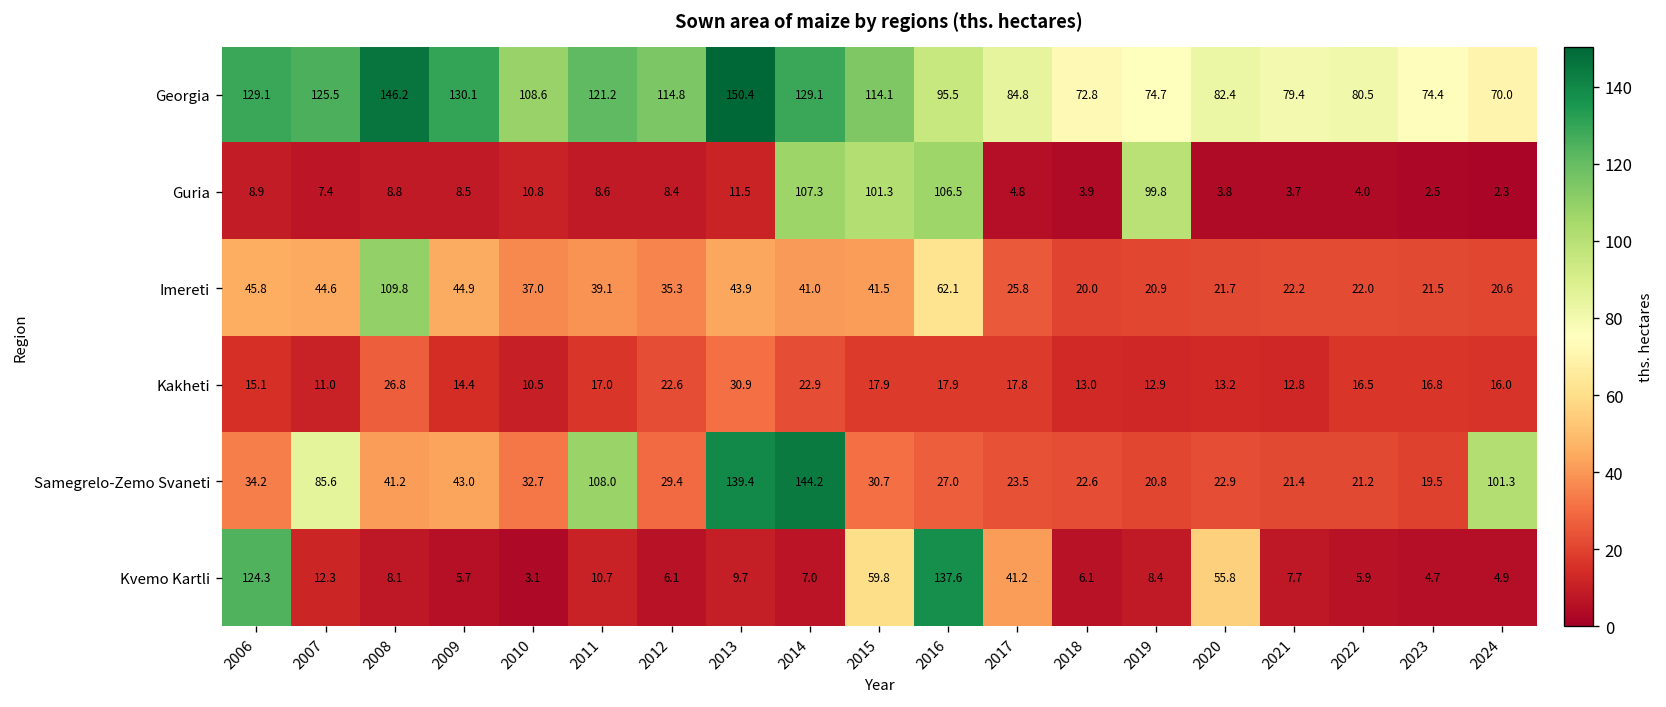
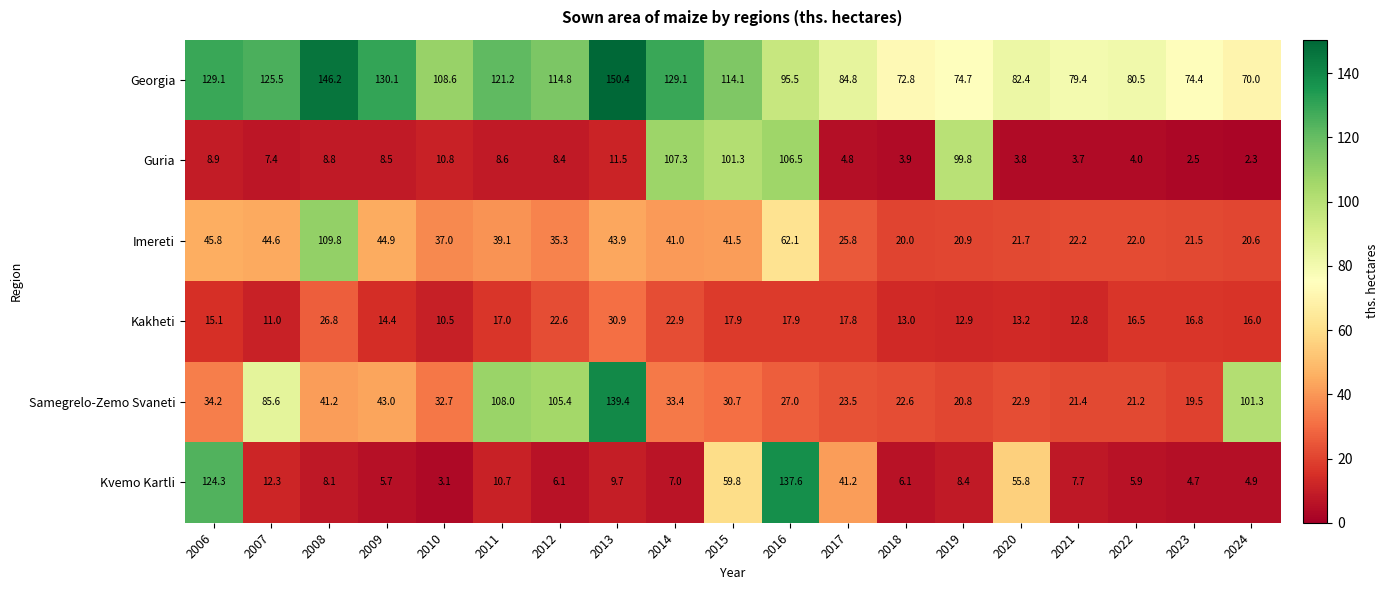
  {
    "Georgia": {
      "2006": 129.1,
      "2007": 125.5,
      "2008": 146.2,
      "2009": 130.1,
      "2010": 108.6,
      "2011": 121.2,
      "2012": 114.8,
      "2013": 150.4,
      "2014": 129.1,
      "2015": 114.1,
      "2016": 95.5,
      "2017": 84.8,
      "2018": 72.8,
      "2019": 74.7,
      "2020": 82.4,
      "2021": 79.4,
      "2022": 80.5,
      "2023": 74.4,
      "2024": 70.0
    },
    "Guria": {
      "2006": 8.9,
      "2007": 7.4,
      "2008": 8.8,
      "2009": 8.5,
      "2010": 10.8,
      "2011": 8.6,
      "2012": 8.4,
      "2013": 11.5,
      "2014": 107.3,
      "2015": 101.3,
      "2016": 106.5,
      "2017": 4.8,
      "2018": 3.9,
      "2019": 99.8,
      "2020": 3.8,
      "2021": 3.7,
      "2022": 4.0,
      "2023": 2.5,
      "2024": 2.3
    },
    "Imereti": {
      "2006": 45.8,
      "2007": 44.6,
      "2008": 109.8,
      "2009": 44.9,
      "2010": 37.0,
      "2011": 39.1,
      "2012": 35.3,
      "2013": 43.9,
      "2014": 41.0,
      "2015": 41.5,
      "2016": 62.1,
      "2017": 25.8,
      "2018": 20.0,
      "2019": 20.9,
      "2020": 21.7,
      "2021": 22.2,
      "2022": 22.0,
      "2023": 21.5,
      "2024": 20.6
    },
    "Kakheti": {
      "2006": 15.1,
      "2007": 11.0,
      "2008": 26.8,
      "2009": 14.4,
      "2010": 10.5,
      "2011": 17.0,
      "2012": 22.6,
      "2013": 30.9,
      "2014": 22.9,
      "2015": 17.9,
      "2016": 17.9,
      "2017": 17.8,
      "2018": 13.0,
      "2019": 12.9,
      "2020": 13.2,
      "2021": 12.8,
      "2022": 16.5,
      "2023": 16.8,
      "2024": 16.0
    },
    "Samegrelo-Zemo Svaneti": {
      "2006": 34.2,
      "2007": 85.6,
      "2008": 41.2,
      "2009": 43.0,
      "2010": 32.7,
      "2011": 108.0,
-     "2012": 29.4,
+     "2012": 105.4,
      "2013": 139.4,
-     "2014": 144.2,
+     "2014": 33.4,
      "2015": 30.7,
      "2016": 27.0,
      "2017": 23.5,
      "2018": 22.6,
      "2019": 20.8,
      "2020": 22.9,
      "2021": 21.4,
      "2022": 21.2,
      "2023": 19.5,
      "2024": 101.3
    },
    "Kvemo Kartli": {
      "2006": 124.3,
      "2007": 12.3,
      "2008": 8.1,
      "2009": 5.7,
      "2010": 3.1,
      "2011": 10.7,
      "2012": 6.1,
      "2013": 9.7,
      "2014": 7.0,
      "2015": 59.8,
      "2016": 137.6,
      "2017": 41.2,
      "2018": 6.1,
      "2019": 8.4,
      "2020": 55.8,
      "2021": 7.7,
      "2022": 5.9,
      "2023": 4.7,
      "2024": 4.9
    }
  }
